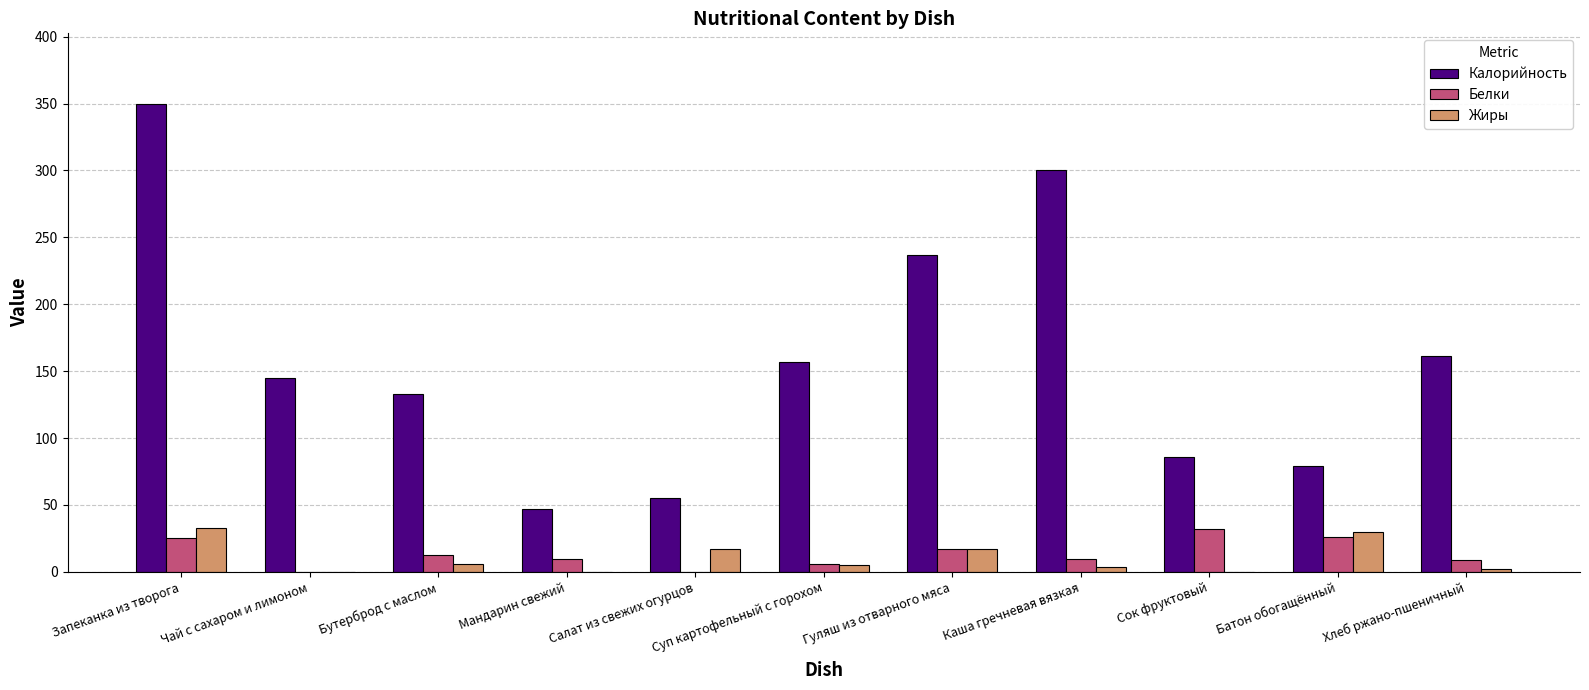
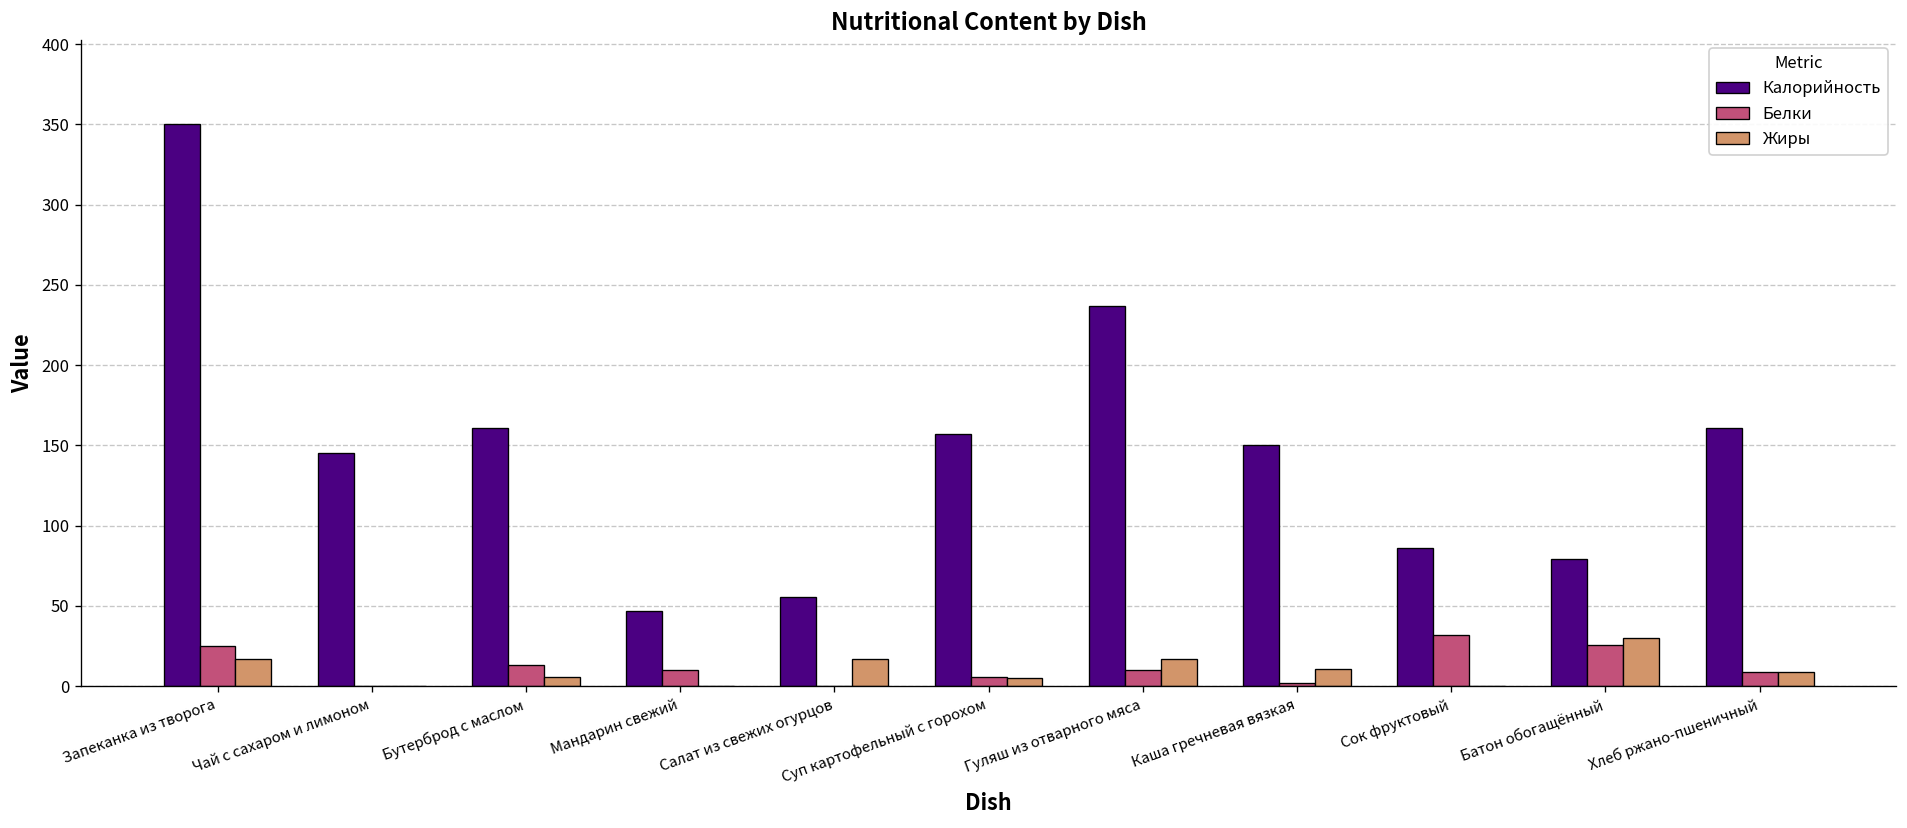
  {
    "Калорийность": {
      "Запеканка из творога": 350,
      "Чай с сахаром и лимоном": 145,
-     "Бутерброд с маслом": 133,
+     "Бутерброд с маслом": 161,
      "Мандарин свежий": 47,
      "Салат из свежих огурцов": 56,
      "Суп картофельный с горохом": 157,
      "Гуляш из отварного мяса": 237,
-     "Каша гречневая вязкая": 300,
+     "Каша гречневая вязкая": 150,
      "Сок фруктовый": 86,
      "Батон обогащённый": 79,
      "Хлеб ржано-пшеничный": 161
    },
    "Белки": {
      "Запеканка из творога": 25,
      "Чай с сахаром и лимоном": 0,
      "Бутерброд с маслом": 13,
      "Мандарин свежий": 10,
      "Салат из свежих огурцов": 0,
      "Суп картофельный с горохом": 6,
-     "Гуляш из отварного мяса": 17,
-     "Каша гречневая вязкая": 10,
+     "Гуляш из отварного мяса": 10,
+     "Каша гречневая вязкая": 2,
      "Сок фруктовый": 32,
      "Батон обогащённый": 26,
      "Хлеб ржано-пшеничный": 9
    },
    "Жиры": {
-     "Запеканка из творога": 33,
+     "Запеканка из творога": 17,
      "Чай с сахаром и лимоном": 0,
      "Бутерброд с маслом": 6,
      "Мандарин свежий": 0,
      "Салат из свежих огурцов": 17,
      "Суп картофельный с горохом": 5,
      "Гуляш из отварного мяса": 17,
-     "Каша гречневая вязкая": 4,
+     "Каша гречневая вязкая": 11,
      "Сок фруктовый": 0,
      "Батон обогащённый": 30,
-     "Хлеб ржано-пшеничный": 2
+     "Хлеб ржано-пшеничный": 9
    }
  }
